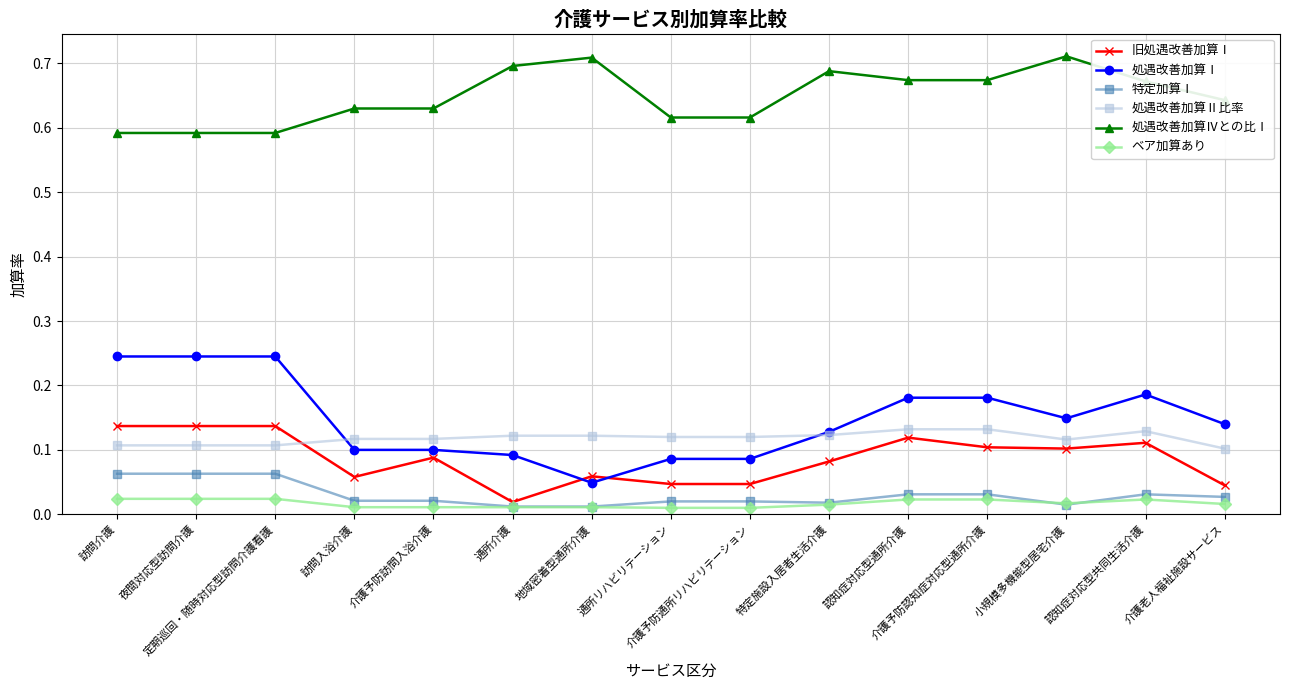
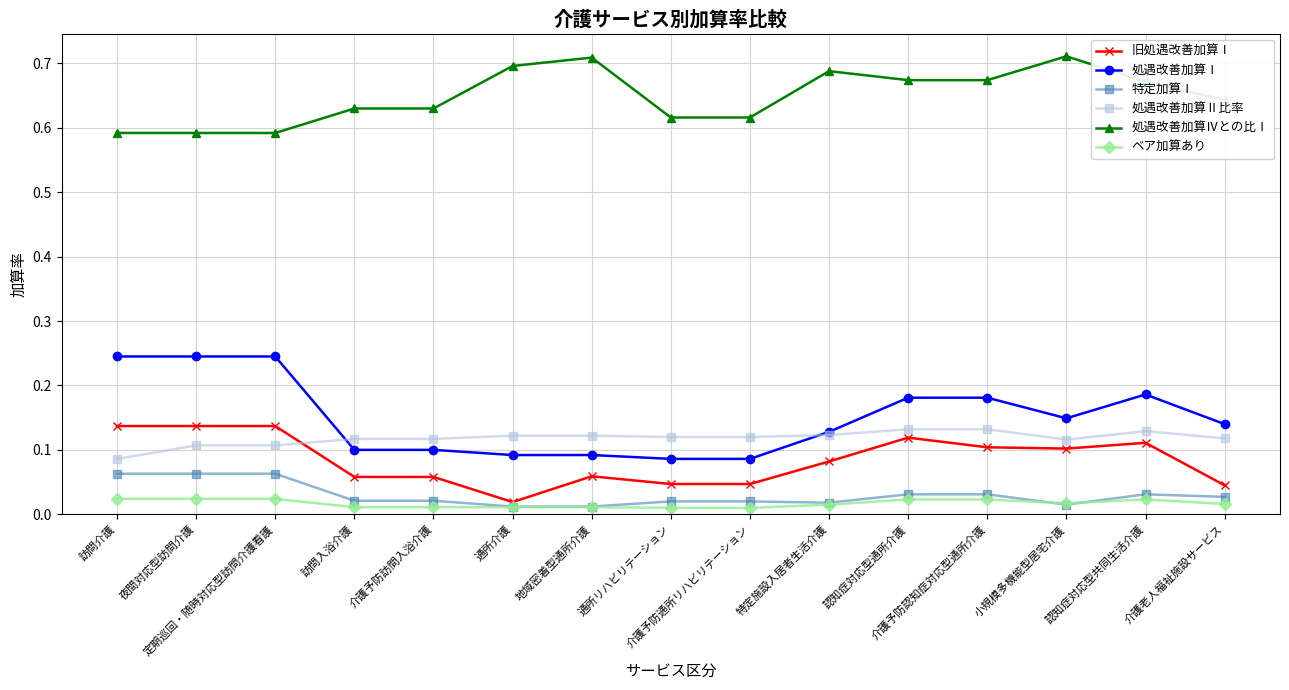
  {
    "旧処遇改善加算Ⅰ": {
      "訪問介護": 0.14,
      "夜間対応型訪問介護": 0.14,
      "定期巡回・随時対応型訪問介護看護": 0.14,
      "訪問入浴介護": 0.06,
-     "介護予防訪問入浴介護": 0.09,
+     "介護予防訪問入浴介護": 0.06,
      "通所介護": 0.02,
      "地域密着型通所介護": 0.06,
      "通所リハビリテーション": 0.05,
      "介護予防通所リハビリテーション": 0.05,
      "特定施設入居者生活介護": 0.08,
      "認知症対応型通所介護": 0.12,
      "介護予防認知症対応型通所介護": 0.10,
      "小規模多機能型居宅介護": 0.10,
      "認知症対応型共同生活介護": 0.11,
      "介護老人福祉施設サービス": 0.05
    },
    "処遇改善加算Ⅰ": {
      "訪問介護": 0.25,
      "夜間対応型訪問介護": 0.25,
      "定期巡回・随時対応型訪問介護看護": 0.25,
      "訪問入浴介護": 0.10,
      "介護予防訪問入浴介護": 0.10,
      "通所介護": 0.09,
-     "地域密着型通所介護": 0.05,
+     "地域密着型通所介護": 0.09,
      "通所リハビリテーション": 0.09,
      "介護予防通所リハビリテーション": 0.09,
      "特定施設入居者生活介護": 0.13,
      "認知症対応型通所介護": 0.18,
      "介護予防認知症対応型通所介護": 0.18,
      "小規模多機能型居宅介護": 0.15,
      "認知症対応型共同生活介護": 0.19,
      "介護老人福祉施設サービス": 0.14
    },
    "特定加算Ⅰ": {
      "訪問介護": 0.06,
      "夜間対応型訪問介護": 0.06,
      "定期巡回・随時対応型訪問介護看護": 0.06,
      "訪問入浴介護": 0.02,
      "介護予防訪問入浴介護": 0.02,
      "通所リハビリテーション": 0.02,
      "介護予防通所リハビリテーション": 0.02,
      "認知症対応型通所介護": 0.03,
      "介護予防認知症対応型通所介護": 0.03,
      "認知症対応型共同生活介護": 0.03,
      "介護老人福祉施設サービス": 0.03
    },
    "処遇改善加算Ⅱ比率": {
-     "訪問介護": 0.11,
+     "訪問介護": 0.09,
      "夜間対応型訪問介護": 0.11,
      "定期巡回・随時対応型訪問介護看護": 0.11,
      "訪問入浴介護": 0.12,
      "介護予防訪問入浴介護": 0.12,
      "通所介護": 0.12,
      "地域密着型通所介護": 0.12,
      "通所リハビリテーション": 0.12,
      "介護予防通所リハビリテーション": 0.12,
      "特定施設入居者生活介護": 0.12,
      "認知症対応型通所介護": 0.13,
      "介護予防認知症対応型通所介護": 0.13,
      "小規模多機能型居宅介護": 0.12,
      "認知症対応型共同生活介護": 0.13,
-     "介護老人福祉施設サービス": 0.10
+     "介護老人福祉施設サービス": 0.12
    },
    "処遇改善加算Ⅳとの比Ⅰ": {
      "訪問介護": 0.59,
      "夜間対応型訪問介護": 0.59,
      "定期巡回・随時対応型訪問介護看護": 0.59,
      "訪問入浴介護": 0.63,
      "介護予防訪問入浴介護": 0.63,
      "通所介護": 0.70,
      "地域密着型通所介護": 0.71,
      "通所リハビリテーション": 0.62,
      "介護予防通所リハビリテーション": 0.62,
      "特定施設入居者生活介護": 0.69,
      "認知症対応型通所介護": 0.67,
      "介護予防認知症対応型通所介護": 0.67,
      "小規模多機能型居宅介護": 0.71
    },
    "ベア加算あり": {
      "訪問介護": 0.02,
      "夜間対応型訪問介護": 0.02,
      "定期巡回・随時対応型訪問介護看護": 0.02,
      "訪問入浴介護": 0.01,
      "介護予防訪問入浴介護": 0.01,
      "通所リハビリテーション": 0.01,
      "介護予防通所リハビリテーション": 0.01,
      "認知症対応型通所介護": 0.02,
      "介護予防認知症対応型通所介護": 0.02,
      "認知症対応型共同生活介護": 0.02,
      "介護老人福祉施設サービス": 0.02
    }
  }
